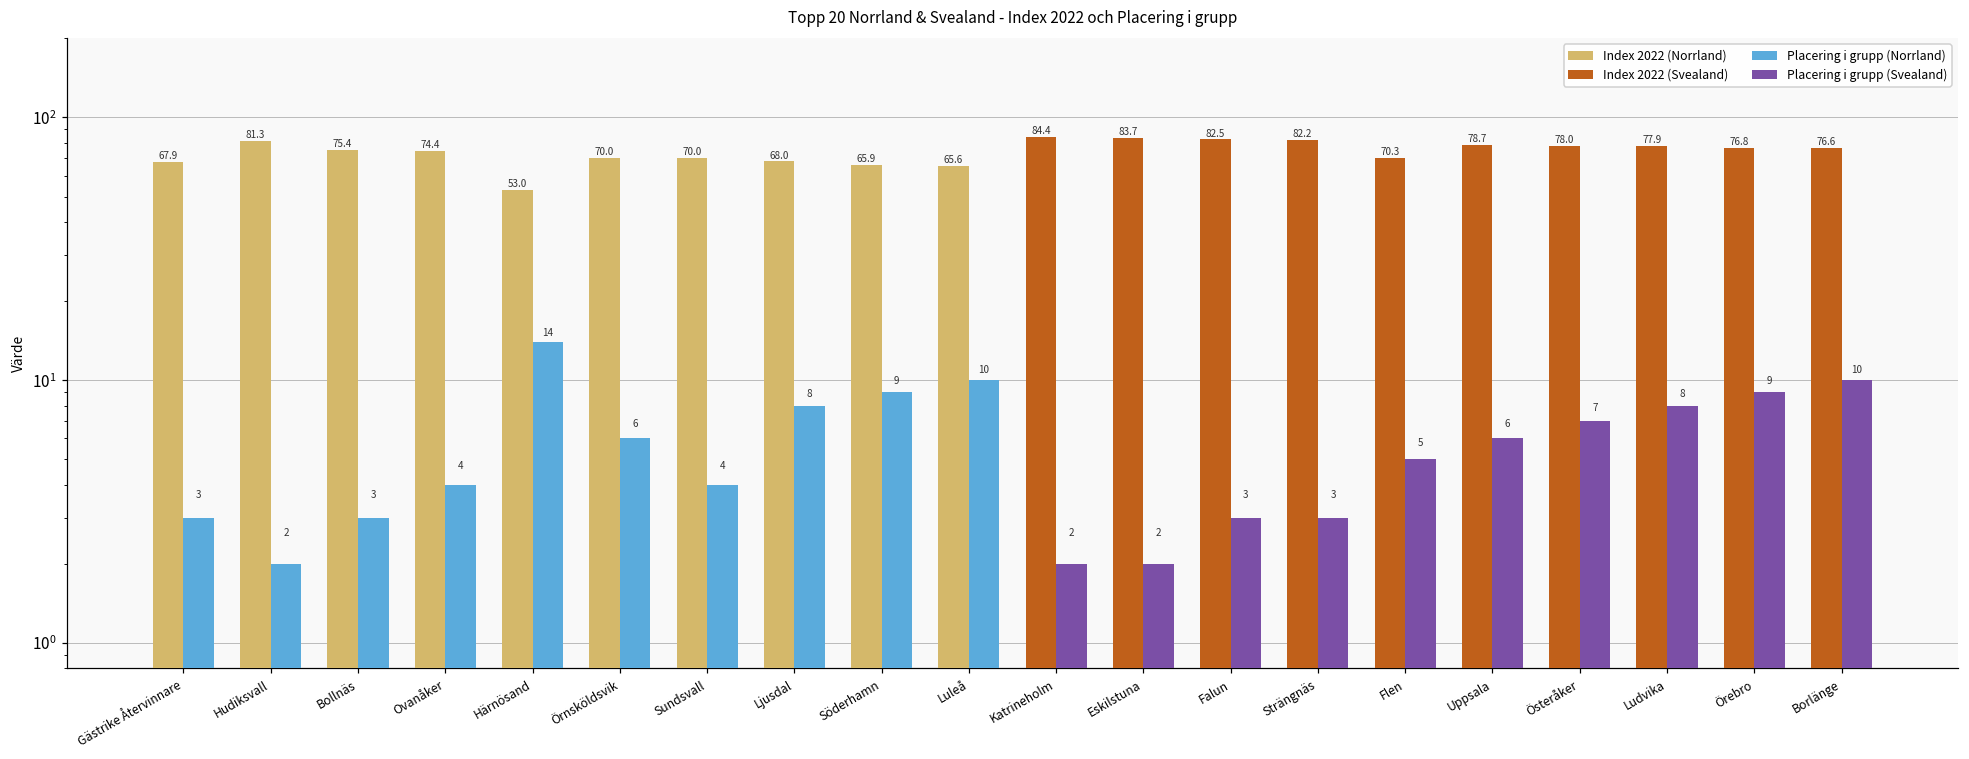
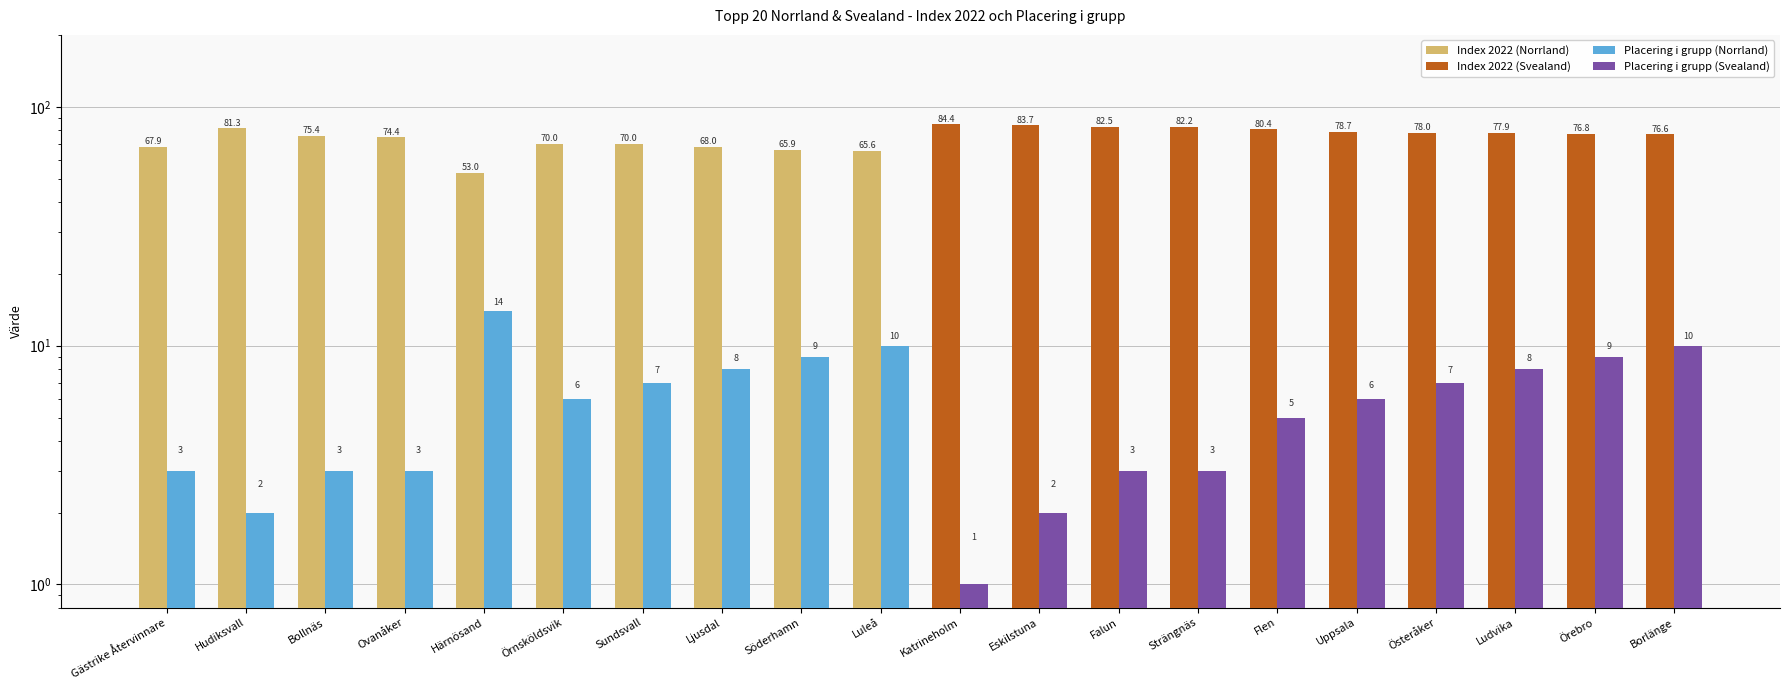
  {
    "Index 2022 (Norrland)": {
      "Gästrike Återvinnare": 67.9,
      "Hudiksvall": 81.3,
      "Bollnäs": 75.4,
      "Ovanåker": 74.4,
      "Härnösand": 53.0,
      "Örnsköldsvik": 70.0,
      "Sundsvall": 70.0,
      "Ljusdal": 68.0,
      "Söderhamn": 65.9,
      "Luleå": 65.6,
      "Katrineholm": 84.4,
      "Eskilstuna": 83.7,
      "Falun": 82.5,
      "Strängnäs": 82.2,
-     "Flen": 70.3,
+     "Flen": 80.4,
      "Uppsala": 78.7,
      "Österåker": 78.0,
      "Ludvika": 77.9,
      "Örebro": 76.8,
      "Borlänge": 76.6
    },
    "Placering i grupp (Norrland)": {
      "Gästrike Återvinnare": 3,
      "Hudiksvall": 2,
      "Bollnäs": 3,
-     "Ovanåker": 4,
+     "Ovanåker": 3,
      "Härnösand": 14,
      "Örnsköldsvik": 6,
-     "Sundsvall": 4,
+     "Sundsvall": 7,
      "Ljusdal": 8,
      "Söderhamn": 9,
      "Luleå": 10,
-     "Katrineholm": 2,
+     "Katrineholm": 1,
      "Eskilstuna": 2,
      "Falun": 3,
      "Strängnäs": 3,
      "Flen": 5,
      "Uppsala": 6,
      "Österåker": 7,
      "Ludvika": 8,
      "Örebro": 9,
      "Borlänge": 10
    }
  }
